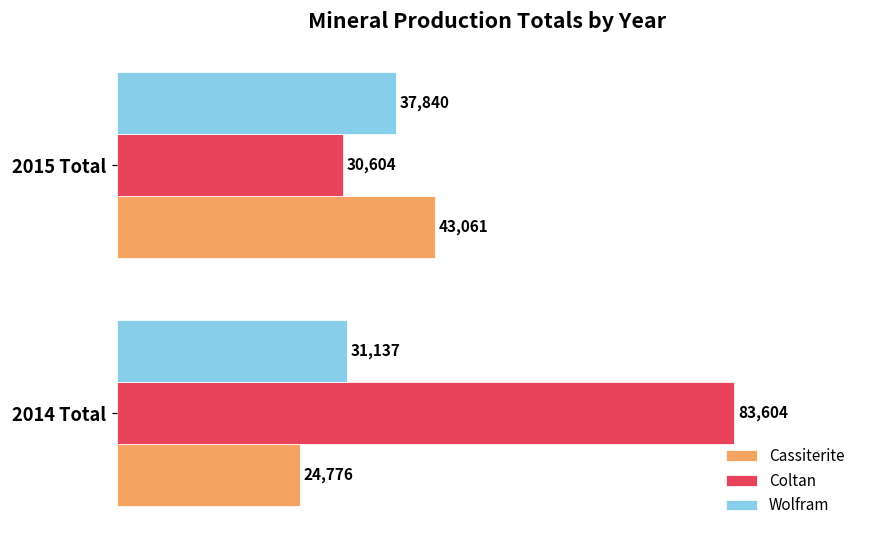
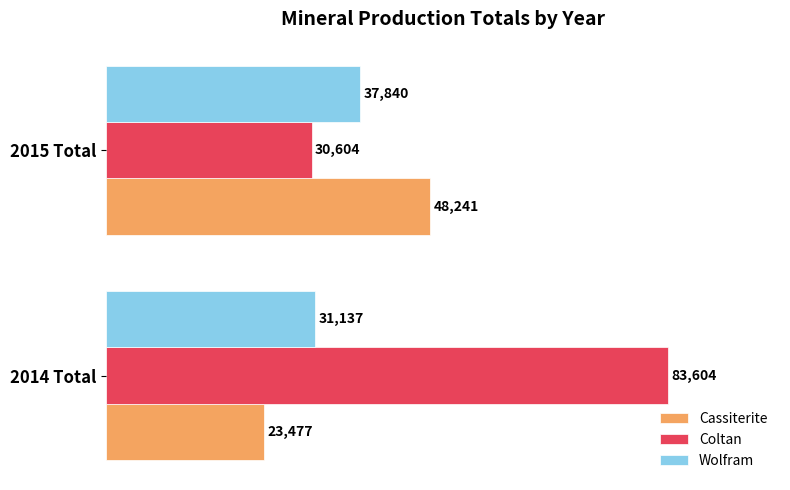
  {
    "Cassiterite": {
-     "2015 Total": "43,061",
-     "2014 Total": "24,776"
+     "2015 Total": "48,241",
+     "2014 Total": "23,477"
    },
    "Coltan": {
      "2015 Total": "30,604",
      "2014 Total": "83,604"
    },
    "Wolfram": {
      "2015 Total": "37,840",
      "2014 Total": "31,137"
    }
  }
